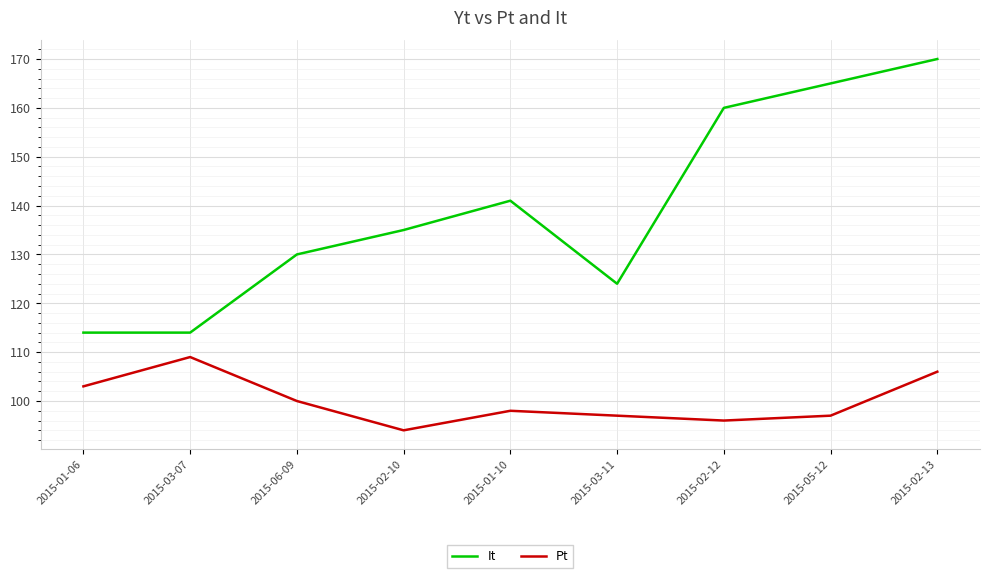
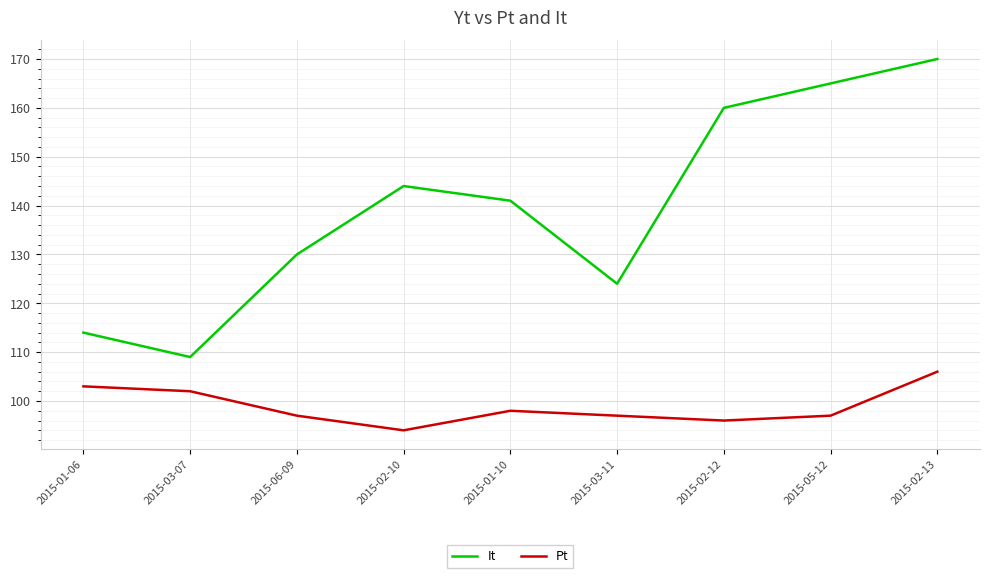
  {
    "It": {
      "2015-01-06": 114,
-     "2015-03-07": 114,
+     "2015-03-07": 109,
      "2015-06-09": 130,
-     "2015-02-10": 135,
+     "2015-02-10": 144,
      "2015-01-10": 141,
      "2015-03-11": 124,
      "2015-02-12": 160,
      "2015-05-12": 165,
      "2015-02-13": 170
    },
    "Pt": {
      "2015-01-06": 103,
-     "2015-03-07": 109,
-     "2015-06-09": 100,
+     "2015-03-07": 102,
+     "2015-06-09": 97,
      "2015-02-10": 94,
      "2015-01-10": 98,
      "2015-03-11": 97,
      "2015-02-12": 96,
      "2015-05-12": 97,
      "2015-02-13": 106
    }
  }
